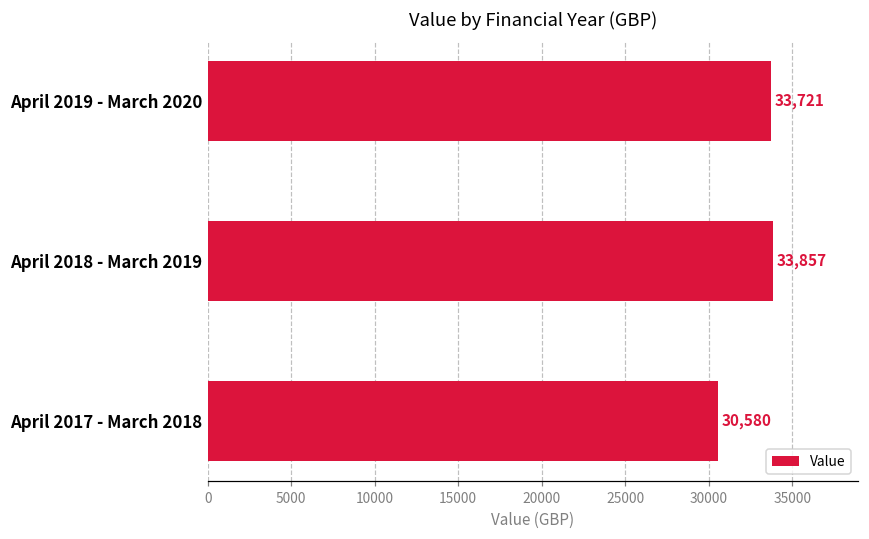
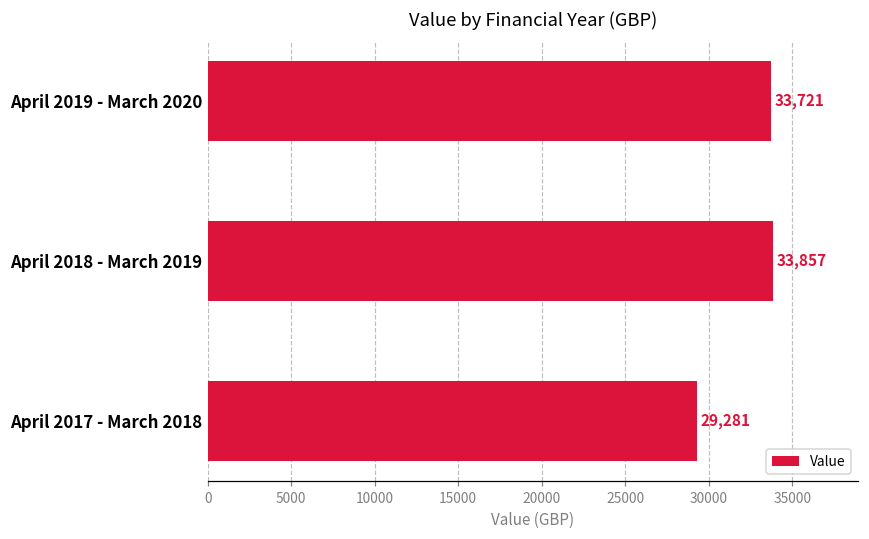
  {
    "April 2018 - March 2019": "33,857",
-   "April 2017 - March 2018": "30,580"
+   "April 2017 - March 2018": "29,281"
  }
